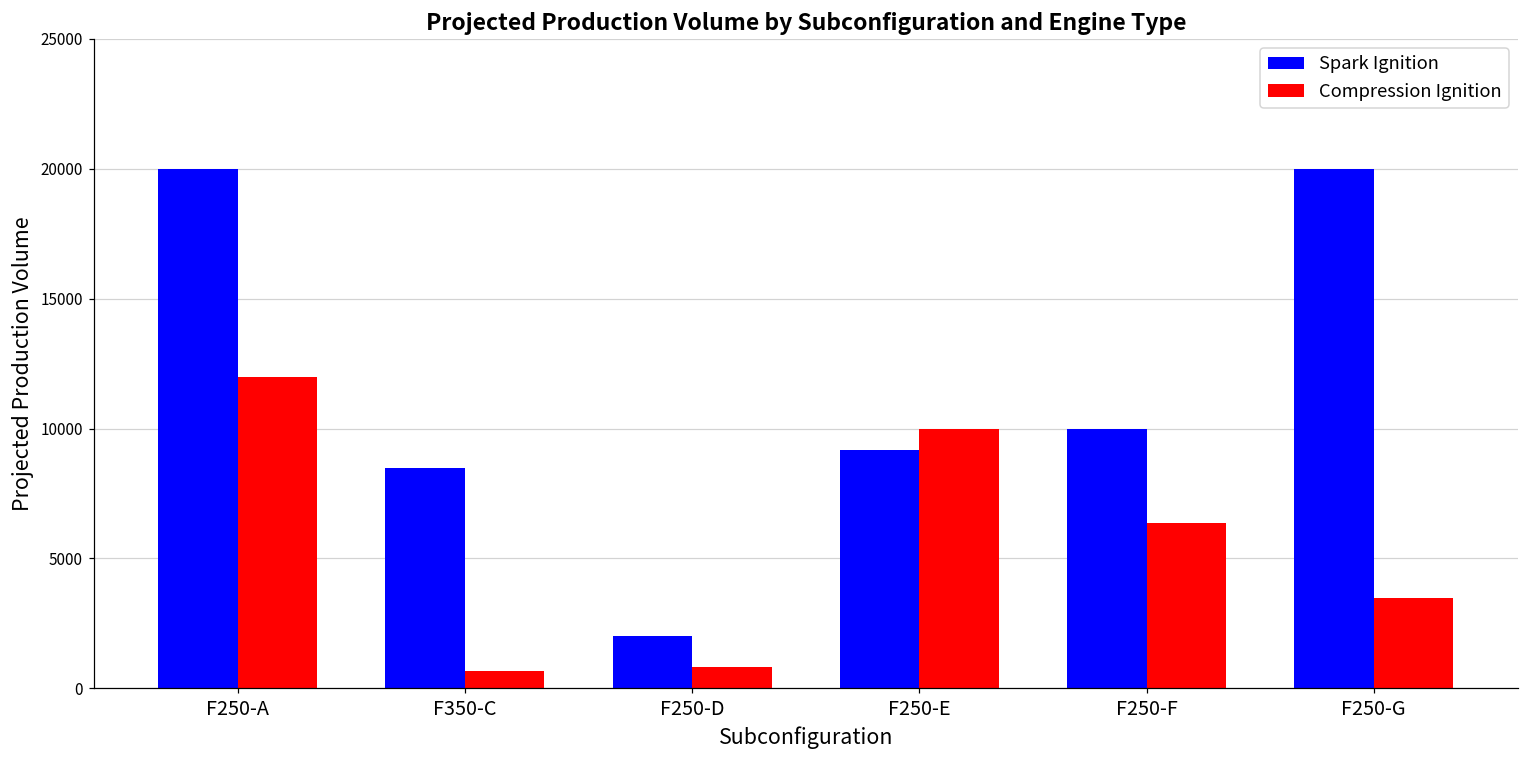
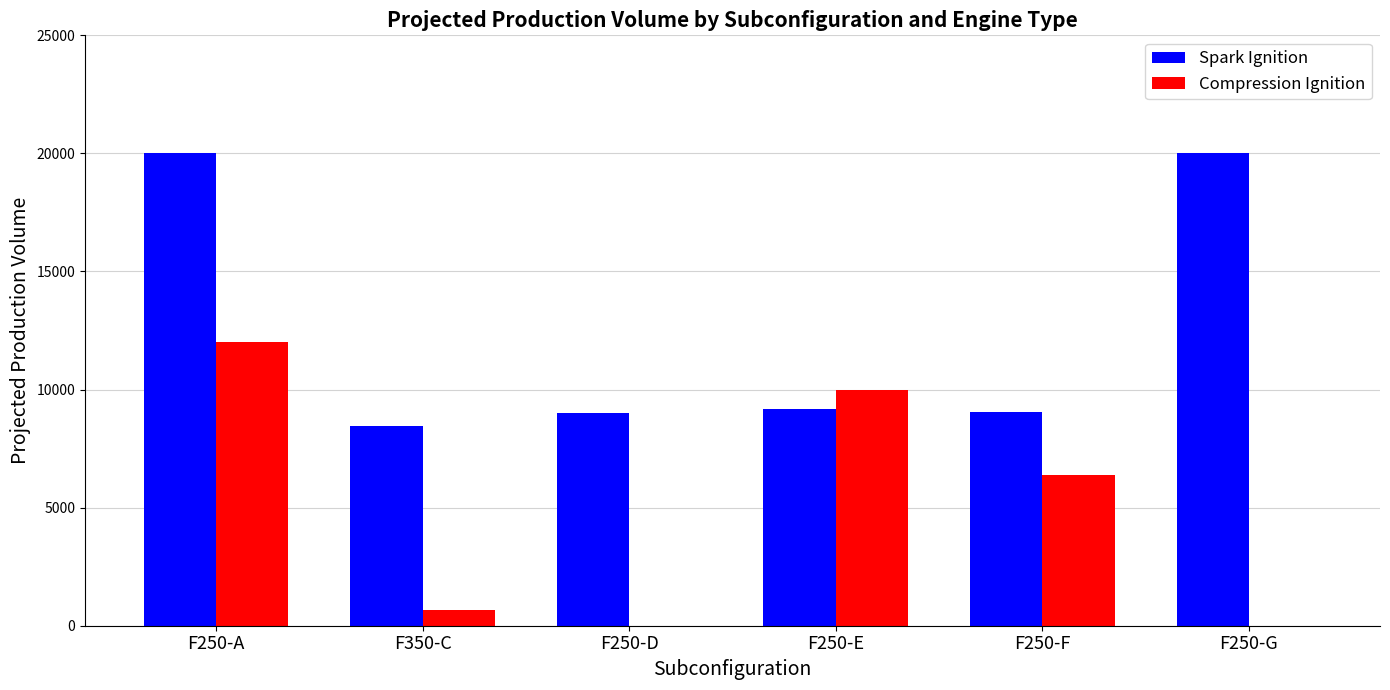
  {
    "Spark Ignition": {
      "F250-A": 20000,
      "F350-C": 8500,
-     "F250-D": 2000,
+     "F250-D": 9000,
      "F250-E": 9200,
-     "F250-F": 10000,
+     "F250-F": 9100,
      "F250-G": 20000
    },
    "Compression Ignition": {
      "F250-A": 12000,
      "F350-C": 700,
-     "F250-D": 800,
+     "F250-D": 0,
      "F250-E": 10000,
      "F250-F": 6400,
-     "F250-G": 3500
+     "F250-G": 0
    }
  }
